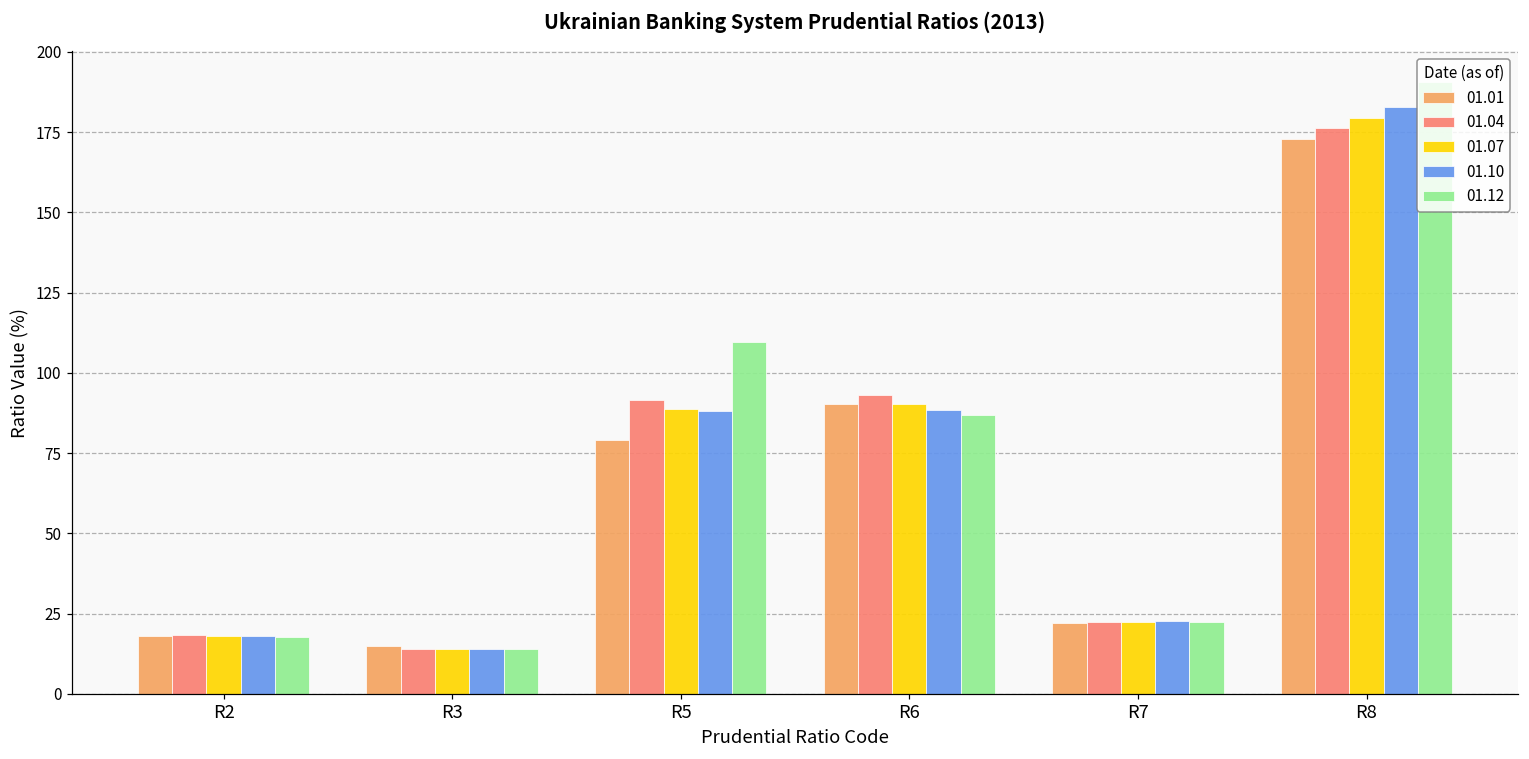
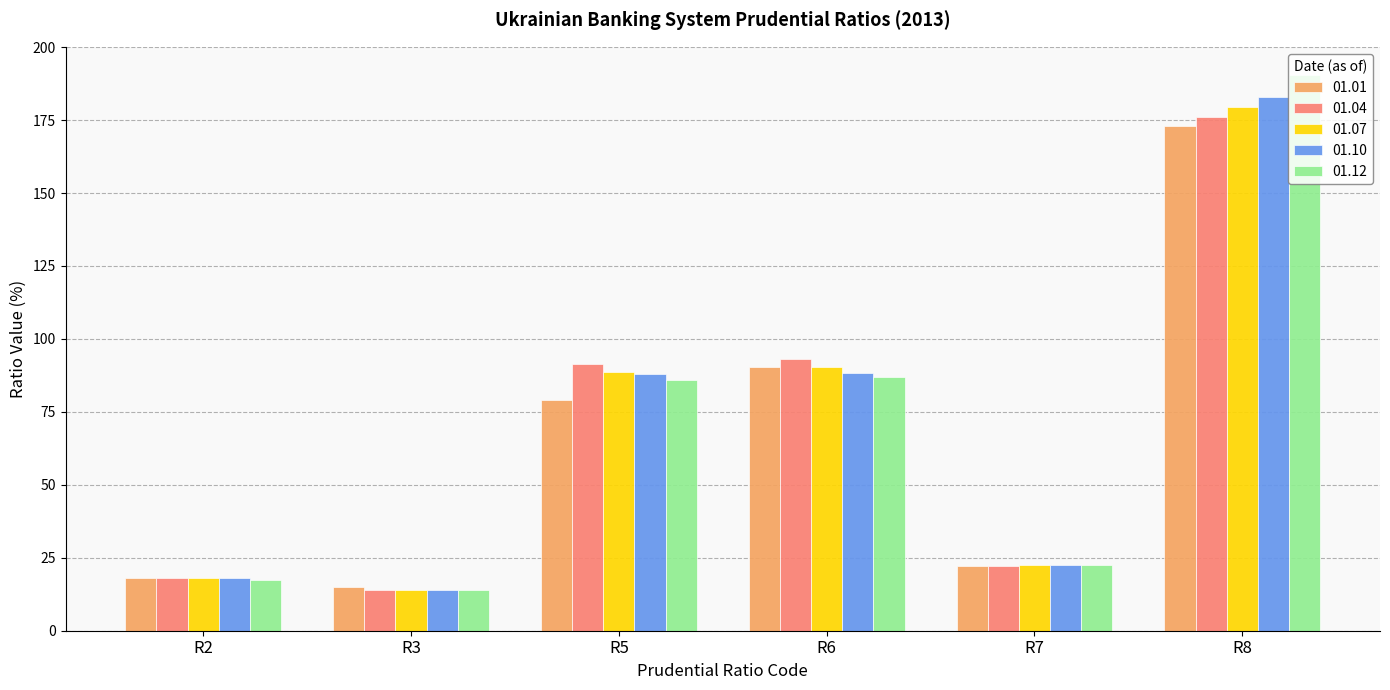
  {
    "01.07": {
      "R2": 18,
      "R3": 14,
      "R5": 89,
      "R6": 90,
      "R7": 22,
      "R8": 179
    },
    "01.10": {
      "R2": 18,
      "R3": 14,
      "R5": 88,
      "R6": 88,
      "R7": 23,
      "R8": 183
    },
    "01.12": {
      "R2": 18,
      "R3": 14,
-     "R5": 110,
+     "R5": 86,
      "R6": 87,
      "R7": 22
    }
  }
